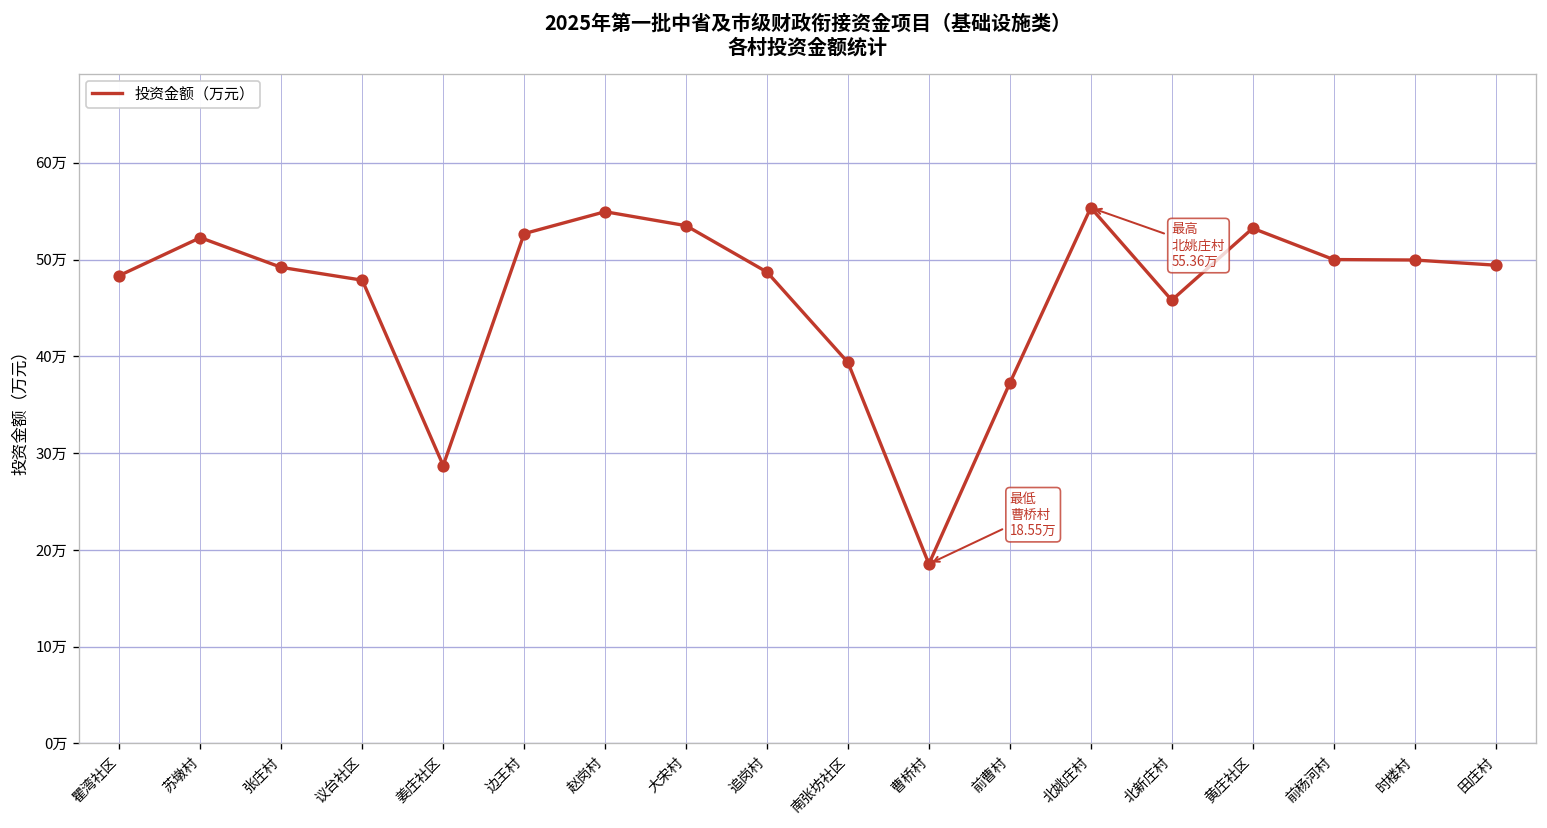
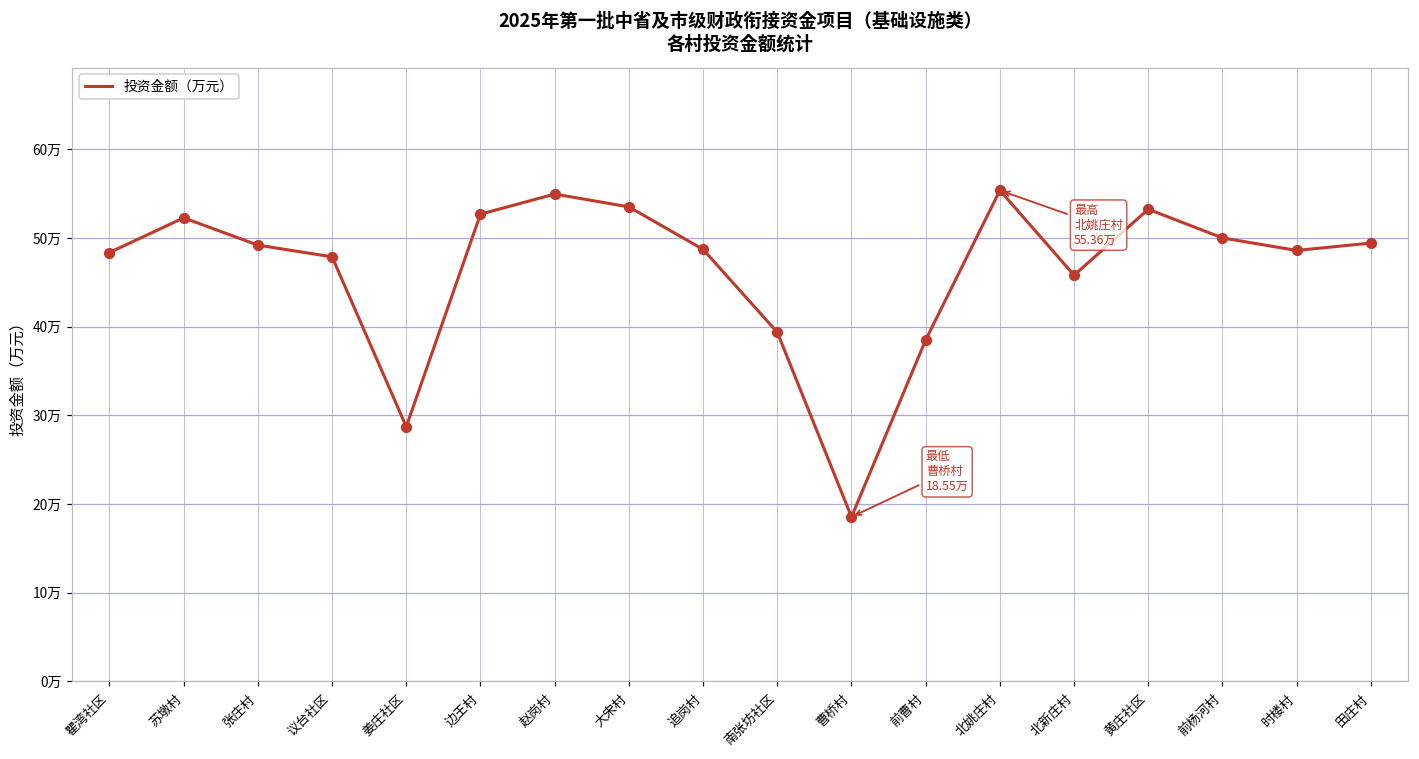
  {
    "瞿湾社区": "48万",
    "苏墩村": "52万",
    "张庄村": "49万",
    "议台社区": "48万",
    "姜庄社区": "29万",
    "边王村": "53万",
    "赵岗村": "55万",
    "大宋村": "54万",
    "追岗村": "49万",
    "南张坊社区": "39万",
-   "前曹村": "37万",
+   "前曹村": "39万",
    "北新庄村": "46万",
    "黄庄社区": "53万",
    "前杨河村": "50万",
-   "时楼村": "50万",
+   "时楼村": "49万",
    "田庄村": "49万"
  }
